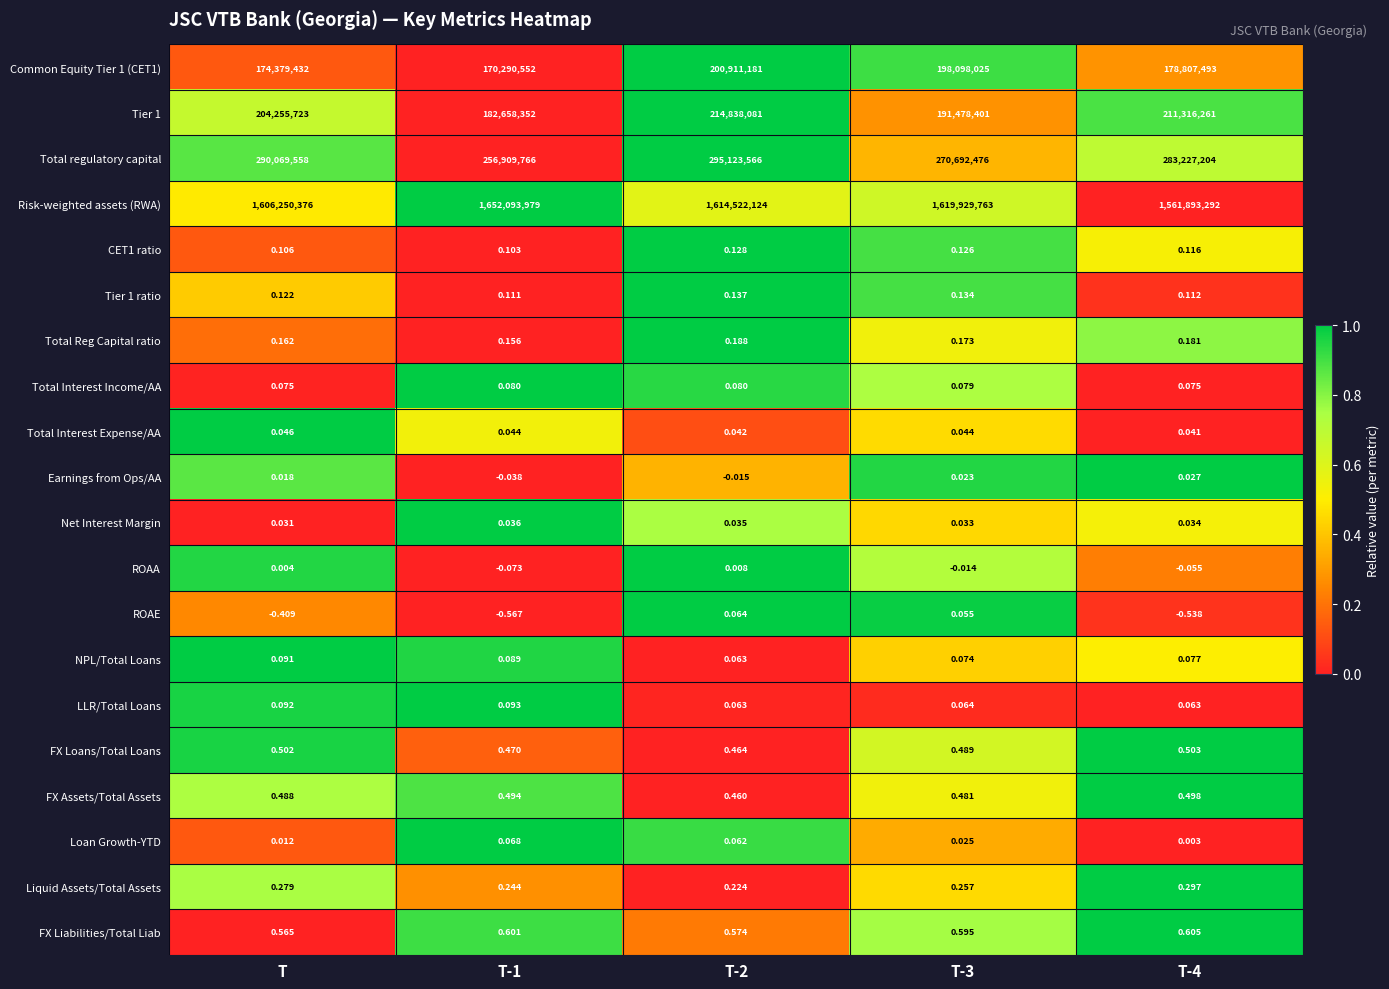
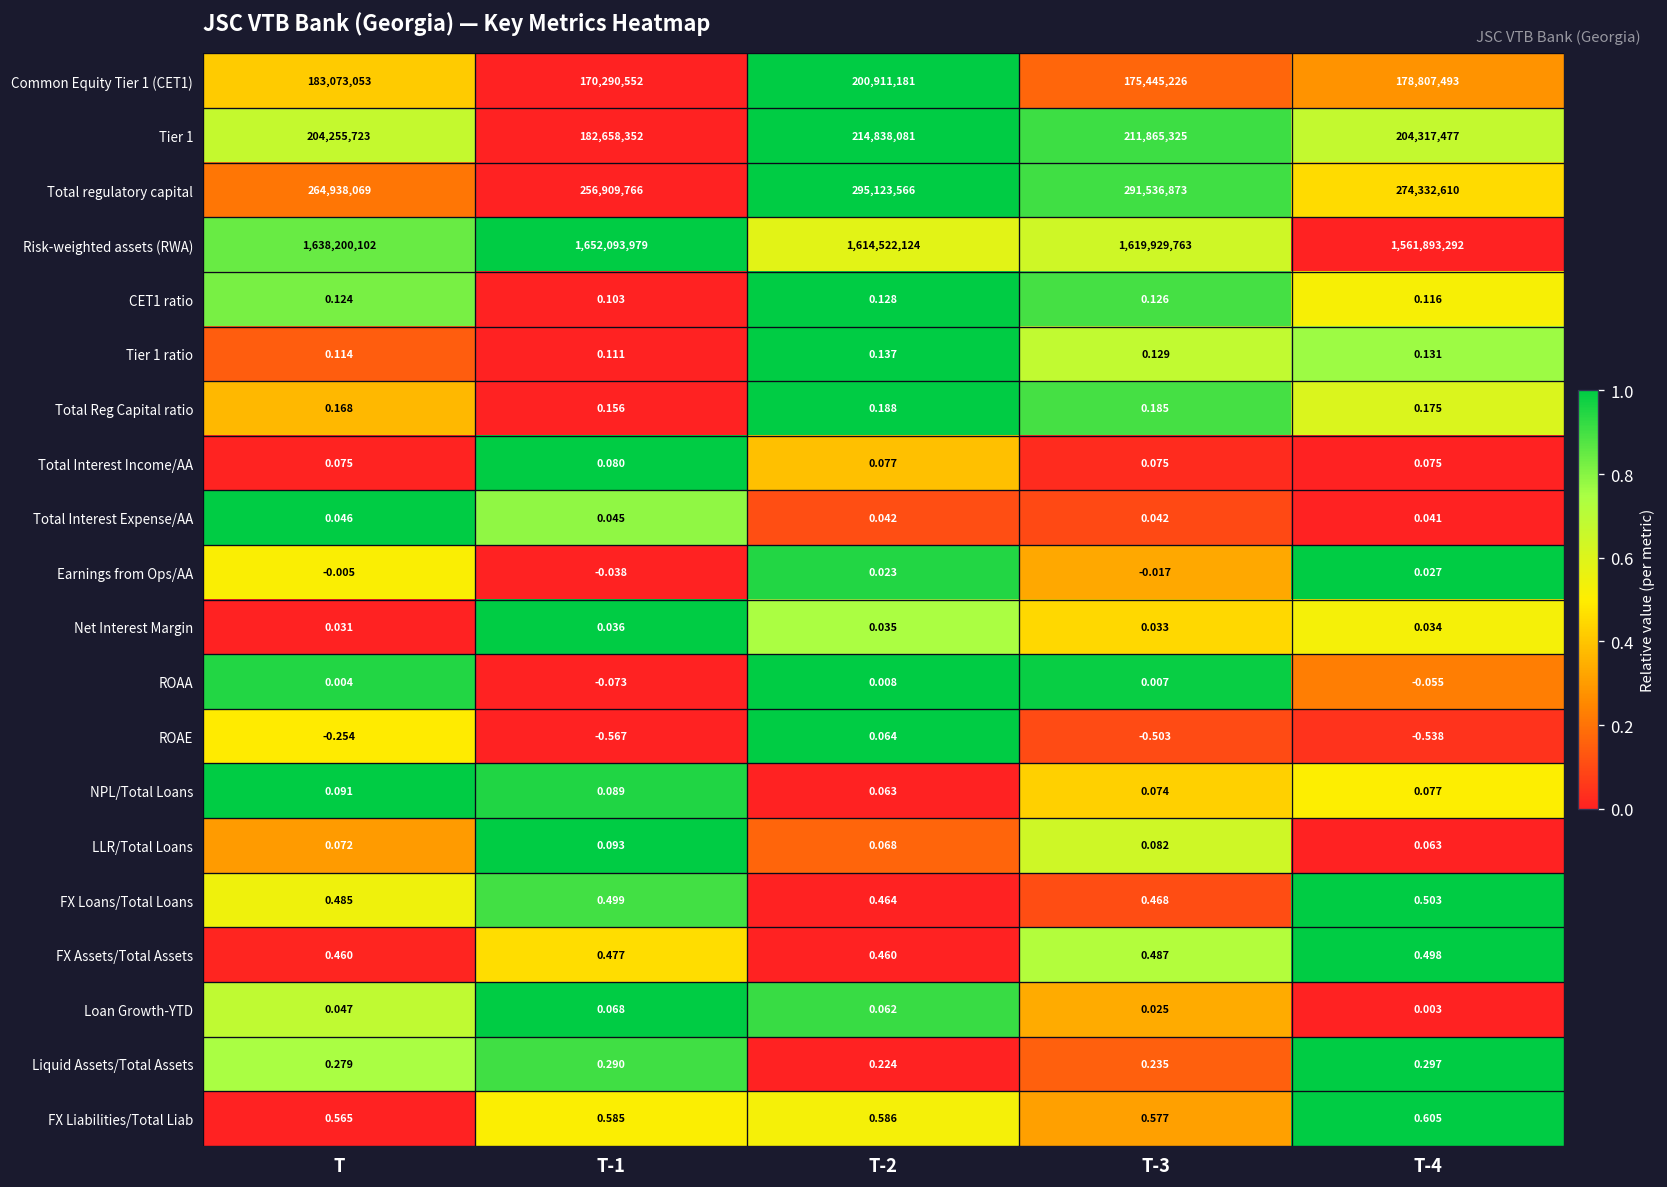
  {
    "Common Equity Tier 1 (CET1)": {
-     "T": "174,379,432",
+     "T": "183,073,053",
      "T-1": "170,290,552",
      "T-2": "200,911,181",
-     "T-3": "198,098,025",
+     "T-3": "175,445,226",
      "T-4": "178,807,493"
    },
    "Tier 1": {
      "T": "204,255,723",
      "T-1": "182,658,352",
      "T-2": "214,838,081",
-     "T-3": "191,478,401",
-     "T-4": "211,316,261"
+     "T-3": "211,865,325",
+     "T-4": "204,317,477"
    },
    "Total regulatory capital": {
-     "T": "290,069,558",
+     "T": "264,938,069",
      "T-1": "256,909,766",
      "T-2": "295,123,566",
-     "T-3": "270,692,476",
-     "T-4": "283,227,204"
+     "T-3": "291,536,873",
+     "T-4": "274,332,610"
    },
    "Risk-weighted assets (RWA)": {
-     "T": "1,606,250,376",
+     "T": "1,638,200,102",
      "T-1": "1,652,093,979",
      "T-2": "1,614,522,124",
      "T-3": "1,619,929,763",
      "T-4": "1,561,893,292"
    },
    "CET1 ratio": {
-     "T": "0.106",
+     "T": "0.124",
      "T-1": "0.103",
      "T-2": "0.128",
      "T-3": "0.126",
      "T-4": "0.116"
    },
    "Tier 1 ratio": {
-     "T": "0.122",
+     "T": "0.114",
      "T-1": "0.111",
      "T-2": "0.137",
-     "T-3": "0.134",
-     "T-4": "0.112"
+     "T-3": "0.129",
+     "T-4": "0.131"
    },
    "Total Reg Capital ratio": {
-     "T": "0.162",
+     "T": "0.168",
      "T-1": "0.156",
      "T-2": "0.188",
-     "T-3": "0.173",
-     "T-4": "0.181"
+     "T-3": "0.185",
+     "T-4": "0.175"
    },
    "Total Interest Income/AA": {
      "T": "0.075",
      "T-1": "0.080",
-     "T-2": "0.080",
-     "T-3": "0.079",
+     "T-2": "0.077",
+     "T-3": "0.075",
      "T-4": "0.075"
    },
    "Total Interest Expense/AA": {
      "T": "0.046",
-     "T-1": "0.044",
+     "T-1": "0.045",
      "T-2": "0.042",
-     "T-3": "0.044",
+     "T-3": "0.042",
      "T-4": "0.041"
    },
    "Earnings from Ops/AA": {
-     "T": "0.018",
+     "T": "-0.005",
      "T-1": "-0.038",
-     "T-2": "-0.015",
-     "T-3": "0.023",
+     "T-2": "0.023",
+     "T-3": "-0.017",
      "T-4": "0.027"
    },
    "Net Interest Margin": {
      "T": "0.031",
      "T-1": "0.036",
      "T-2": "0.035",
      "T-3": "0.033",
      "T-4": "0.034"
    },
    "ROAA": {
      "T": "0.004",
      "T-1": "-0.073",
      "T-2": "0.008",
-     "T-3": "-0.014",
+     "T-3": "0.007",
      "T-4": "-0.055"
    },
    "ROAE": {
-     "T": "-0.409",
+     "T": "-0.254",
      "T-1": "-0.567",
      "T-2": "0.064",
-     "T-3": "0.055",
+     "T-3": "-0.503",
      "T-4": "-0.538"
    },
    "NPL/Total Loans": {
      "T": "0.091",
      "T-1": "0.089",
      "T-2": "0.063",
      "T-3": "0.074",
      "T-4": "0.077"
    },
    "LLR/Total Loans": {
-     "T": "0.092",
+     "T": "0.072",
      "T-1": "0.093",
-     "T-2": "0.063",
-     "T-3": "0.064",
+     "T-2": "0.068",
+     "T-3": "0.082",
      "T-4": "0.063"
    },
    "FX Loans/Total Loans": {
-     "T": "0.502",
-     "T-1": "0.470",
+     "T": "0.485",
+     "T-1": "0.499",
      "T-2": "0.464",
-     "T-3": "0.489",
+     "T-3": "0.468",
      "T-4": "0.503"
    },
    "FX Assets/Total Assets": {
-     "T": "0.488",
-     "T-1": "0.494",
+     "T": "0.460",
+     "T-1": "0.477",
      "T-2": "0.460",
-     "T-3": "0.481",
+     "T-3": "0.487",
      "T-4": "0.498"
    },
    "Loan Growth-YTD": {
-     "T": "0.012",
+     "T": "0.047",
      "T-1": "0.068",
      "T-2": "0.062",
      "T-3": "0.025",
      "T-4": "0.003"
    },
    "Liquid Assets/Total Assets": {
      "T": "0.279",
-     "T-1": "0.244",
+     "T-1": "0.290",
      "T-2": "0.224",
-     "T-3": "0.257",
+     "T-3": "0.235",
      "T-4": "0.297"
    },
    "FX Liabilities/Total Liab": {
      "T": "0.565",
-     "T-1": "0.601",
-     "T-2": "0.574",
-     "T-3": "0.595",
+     "T-1": "0.585",
+     "T-2": "0.586",
+     "T-3": "0.577",
      "T-4": "0.605"
    }
  }
